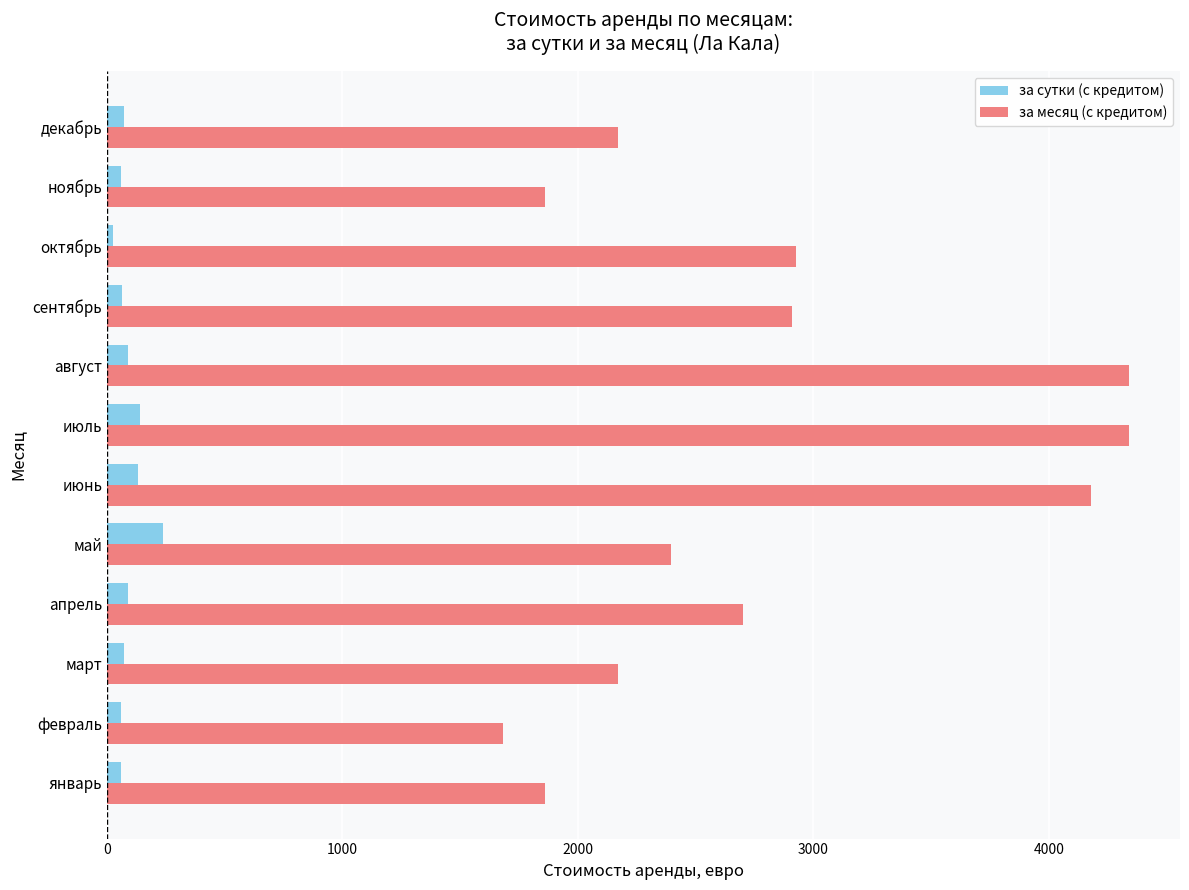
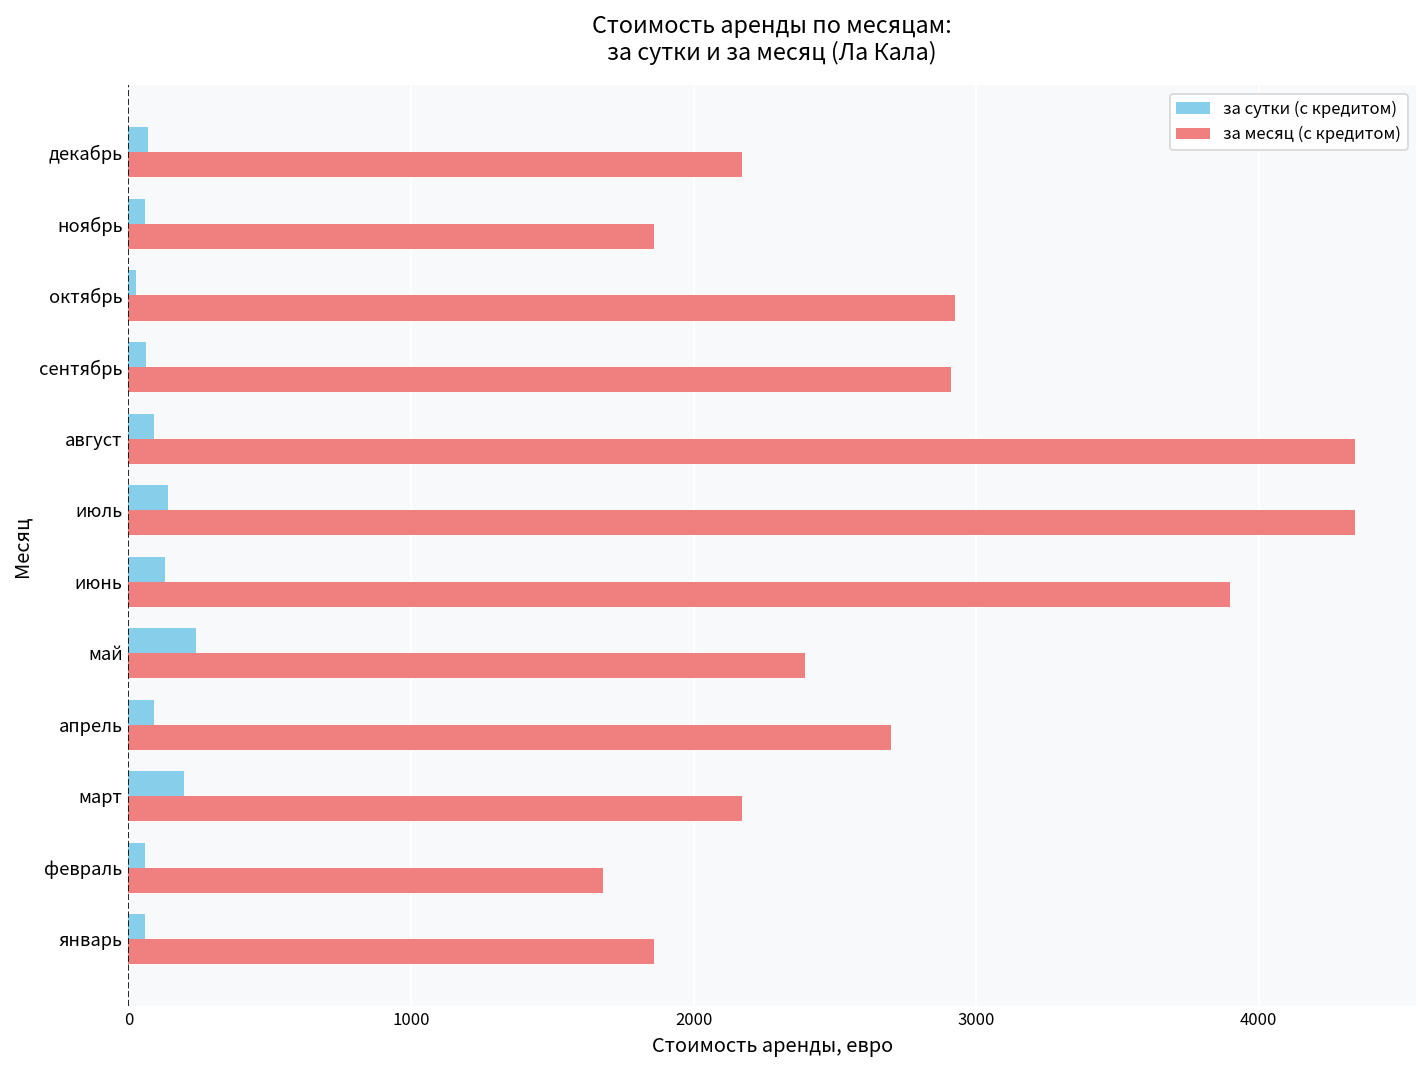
  {
    "за сутки (с кредитом)": {
      "декабрь": 70,
      "ноябрь": 60,
      "октябрь": 30,
      "сентябрь": 60,
      "август": 90,
      "июль": 140,
      "июнь": 130,
      "май": 240,
      "апрель": 90,
-     "март": 70,
+     "март": 200,
      "февраль": 60,
      "январь": 60
    },
    "за месяц (с кредитом)": {
      "декабрь": 2170,
      "ноябрь": 1860,
      "октябрь": 2930,
      "сентябрь": 2910,
      "август": 4340,
      "июль": 4340,
-     "июнь": 4180,
+     "июнь": 3900,
      "май": 2390,
      "апрель": 2700,
      "март": 2170,
      "февраль": 1680,
      "январь": 1860
    }
  }
